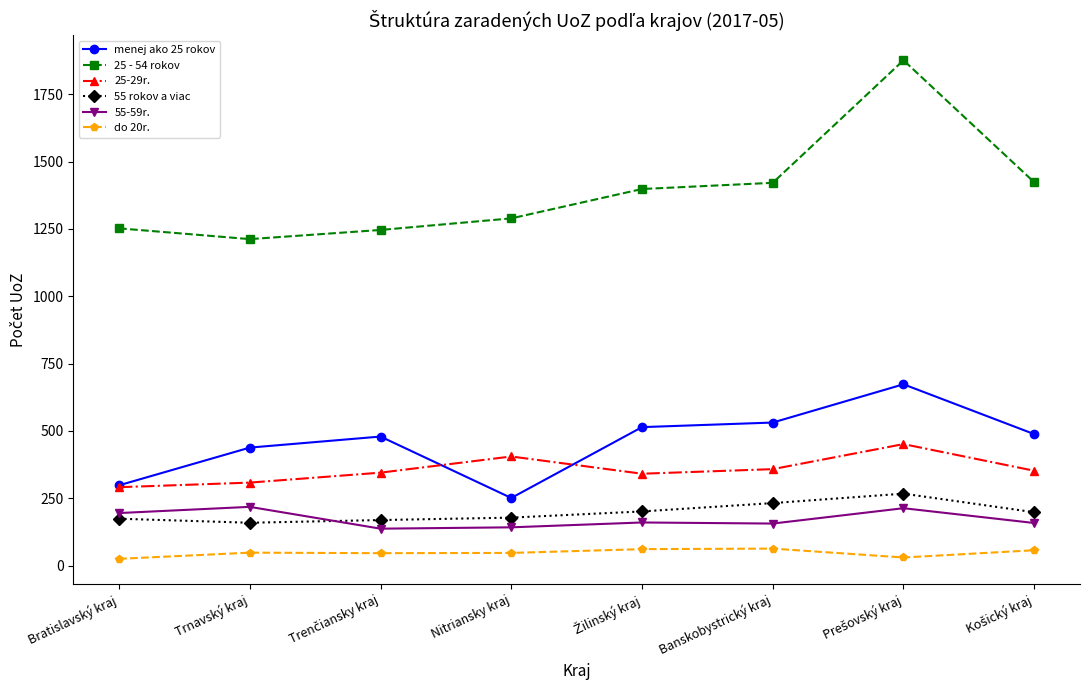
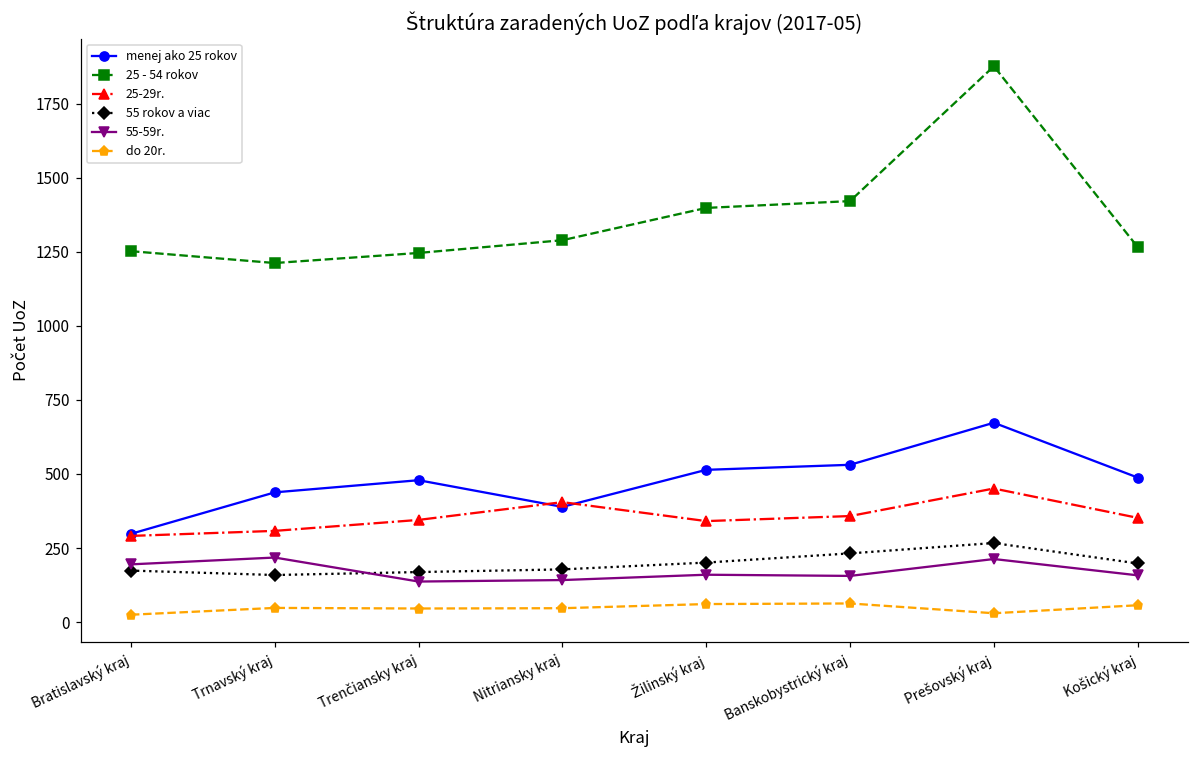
  {
    "menej ako 25 rokov": {
      "Trnavský kraj": 440,
      "Trenčiansky kraj": 480,
-     "Nitriansky kraj": 250,
+     "Nitriansky kraj": 390,
      "Žilinský kraj": 510,
      "Banskobystrický kraj": 530,
      "Prešovský kraj": 670,
      "Košický kraj": 490
    },
    "25 - 54 rokov": {
      "Bratislavský kraj": 1250,
      "Trnavský kraj": 1210,
      "Trenčiansky kraj": 1250,
      "Nitriansky kraj": 1290,
      "Žilinský kraj": 1400,
      "Banskobystrický kraj": 1420,
      "Prešovský kraj": 1880,
-     "Košický kraj": 1420
+     "Košický kraj": 1270
    },
    "25-29r.": {
      "Trnavský kraj": 310,
      "Trenčiansky kraj": 350,
      "Nitriansky kraj": 410,
      "Žilinský kraj": 340,
      "Banskobystrický kraj": 360,
      "Prešovský kraj": 450,
      "Košický kraj": 350
    },
    "55 rokov a viac": {
      "Bratislavský kraj": 170,
      "Trnavský kraj": 160,
      "Trenčiansky kraj": 170,
      "Nitriansky kraj": 180,
      "Žilinský kraj": 200,
      "Banskobystrický kraj": 230,
      "Prešovský kraj": 270,
      "Košický kraj": 200
    },
    "55-59r.": {
      "Bratislavský kraj": 200,
      "Trnavský kraj": 220,
      "Trenčiansky kraj": 140,
      "Nitriansky kraj": 140,
      "Žilinský kraj": 160,
      "Banskobystrický kraj": 160,
      "Prešovský kraj": 210,
      "Košický kraj": 160
    },
    "do 20r.": {
      "Bratislavský kraj": 30,
      "Trnavský kraj": 50,
      "Trenčiansky kraj": 50,
      "Nitriansky kraj": 50,
      "Žilinský kraj": 60,
      "Banskobystrický kraj": 60,
      "Prešovský kraj": 30,
      "Košický kraj": 60
    }
  }
